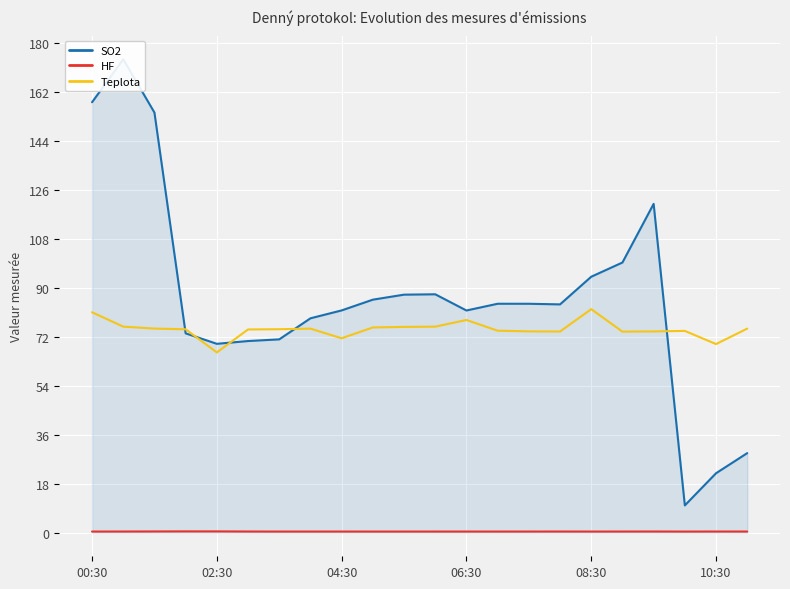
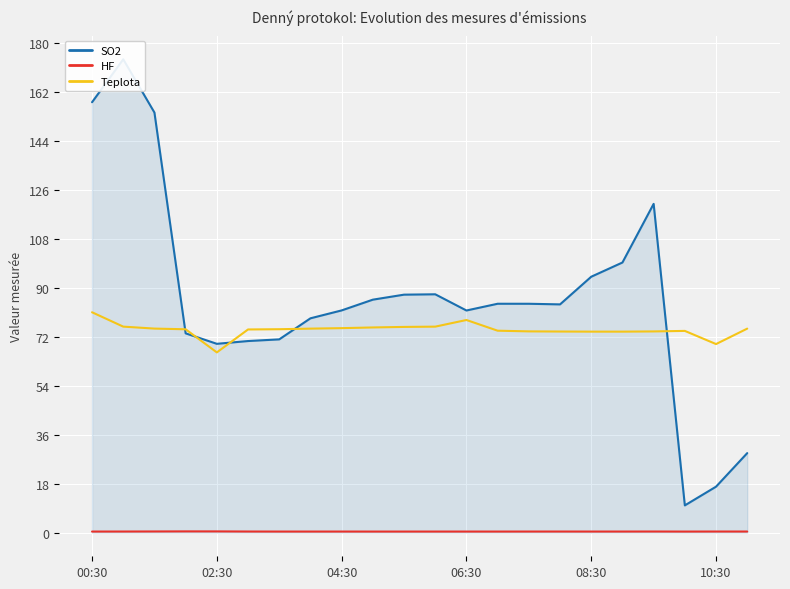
  {
    "SO2": {
      "00:30": 158,
      "02:30": 69,
      "04:30": 82,
      "06:30": 82,
      "08:30": 94,
-     "10:30": 22
+     "10:30": 17
    },
    "HF": {
      "00:30": 0,
      "02:30": 0,
      "04:30": 0,
      "06:30": 0,
      "08:30": 0,
      "10:30": 0
    },
    "Teplota": {
      "00:30": 81,
      "02:30": 66,
-     "04:30": 71,
+     "04:30": 75,
      "06:30": 78,
-     "08:30": 82,
+     "08:30": 74,
      "10:30": 69
    }
  }
